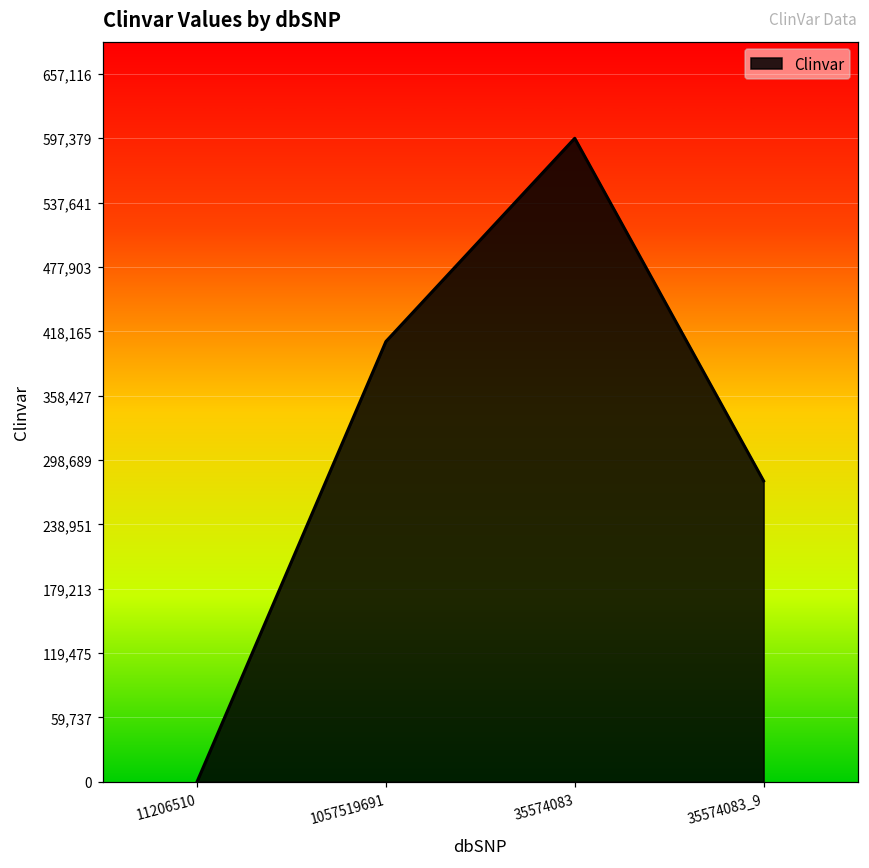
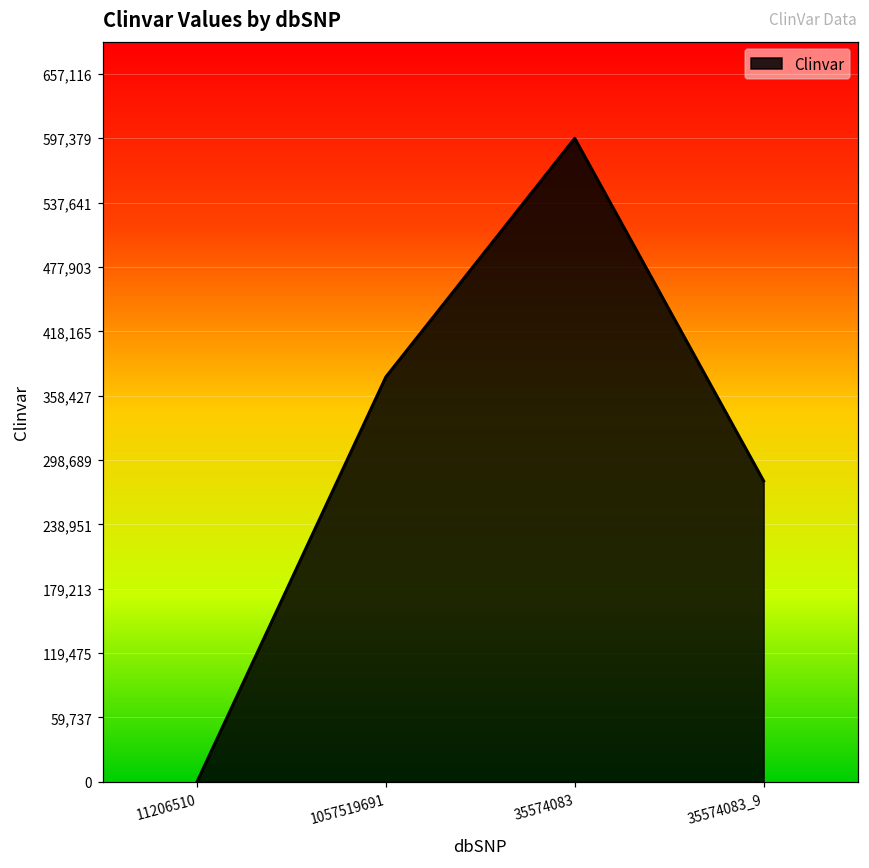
  {
    "11206510": "0",
-   "1057519691": "410,000",
+   "1057519691": "380,000",
    "35574083": "600,000",
    "35574083_9": "280,000"
  }
